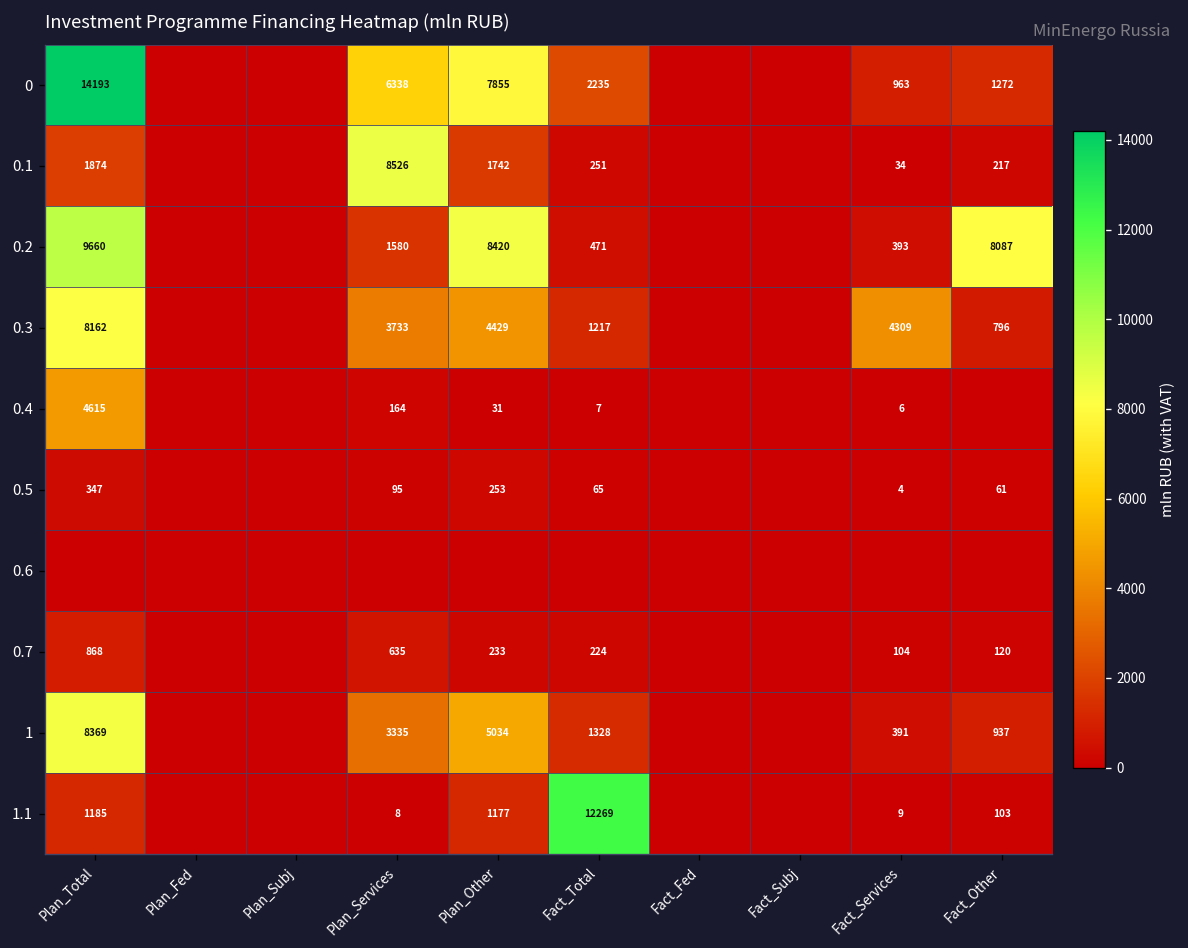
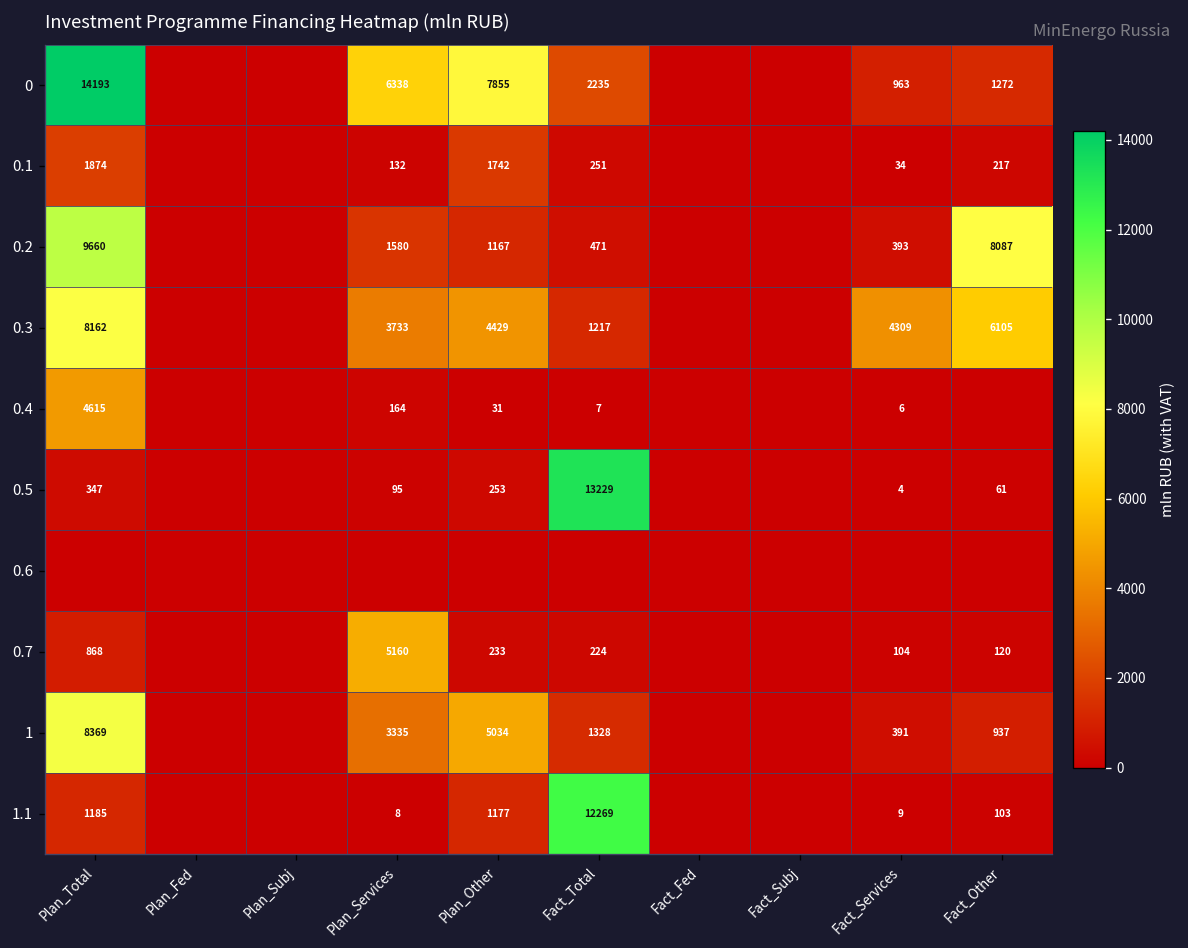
  {
    "0": {
      "Plan_Total": 14193,
      "Plan_Services": 6338,
      "Plan_Other": 7855,
      "Fact_Total": 2235,
      "Fact_Services": 963,
      "Fact_Other": 1272
    },
    "0.1": {
      "Plan_Total": 1874,
-     "Plan_Services": 8526,
+     "Plan_Services": 132,
      "Plan_Other": 1742,
      "Fact_Total": 251,
      "Fact_Services": 34,
      "Fact_Other": 217
    },
    "0.2": {
      "Plan_Total": 9660,
      "Plan_Services": 1580,
-     "Plan_Other": 8420,
+     "Plan_Other": 1167,
      "Fact_Total": 471,
      "Fact_Services": 393,
      "Fact_Other": 8087
    },
    "0.3": {
      "Plan_Total": 8162,
      "Plan_Services": 3733,
      "Plan_Other": 4429,
      "Fact_Total": 1217,
      "Fact_Services": 4309,
-     "Fact_Other": 796
+     "Fact_Other": 6105
    },
    "0.4": {
      "Plan_Total": 4615,
      "Plan_Services": 164,
      "Plan_Other": 31,
      "Fact_Total": 7,
      "Fact_Services": 6
    },
    "0.5": {
      "Plan_Total": 347,
      "Plan_Services": 95,
      "Plan_Other": 253,
-     "Fact_Total": 65,
+     "Fact_Total": 13229,
      "Fact_Services": 4,
      "Fact_Other": 61
    },
    "0.7": {
      "Plan_Total": 868,
-     "Plan_Services": 635,
+     "Plan_Services": 5160,
      "Plan_Other": 233,
      "Fact_Total": 224,
      "Fact_Services": 104,
      "Fact_Other": 120
    },
    "1": {
      "Plan_Total": 8369,
      "Plan_Services": 3335,
      "Plan_Other": 5034,
      "Fact_Total": 1328,
      "Fact_Services": 391,
      "Fact_Other": 937
    },
    "1.1": {
      "Plan_Total": 1185,
      "Plan_Services": 8,
      "Plan_Other": 1177,
      "Fact_Total": 12269,
      "Fact_Services": 9,
      "Fact_Other": 103
    }
  }
